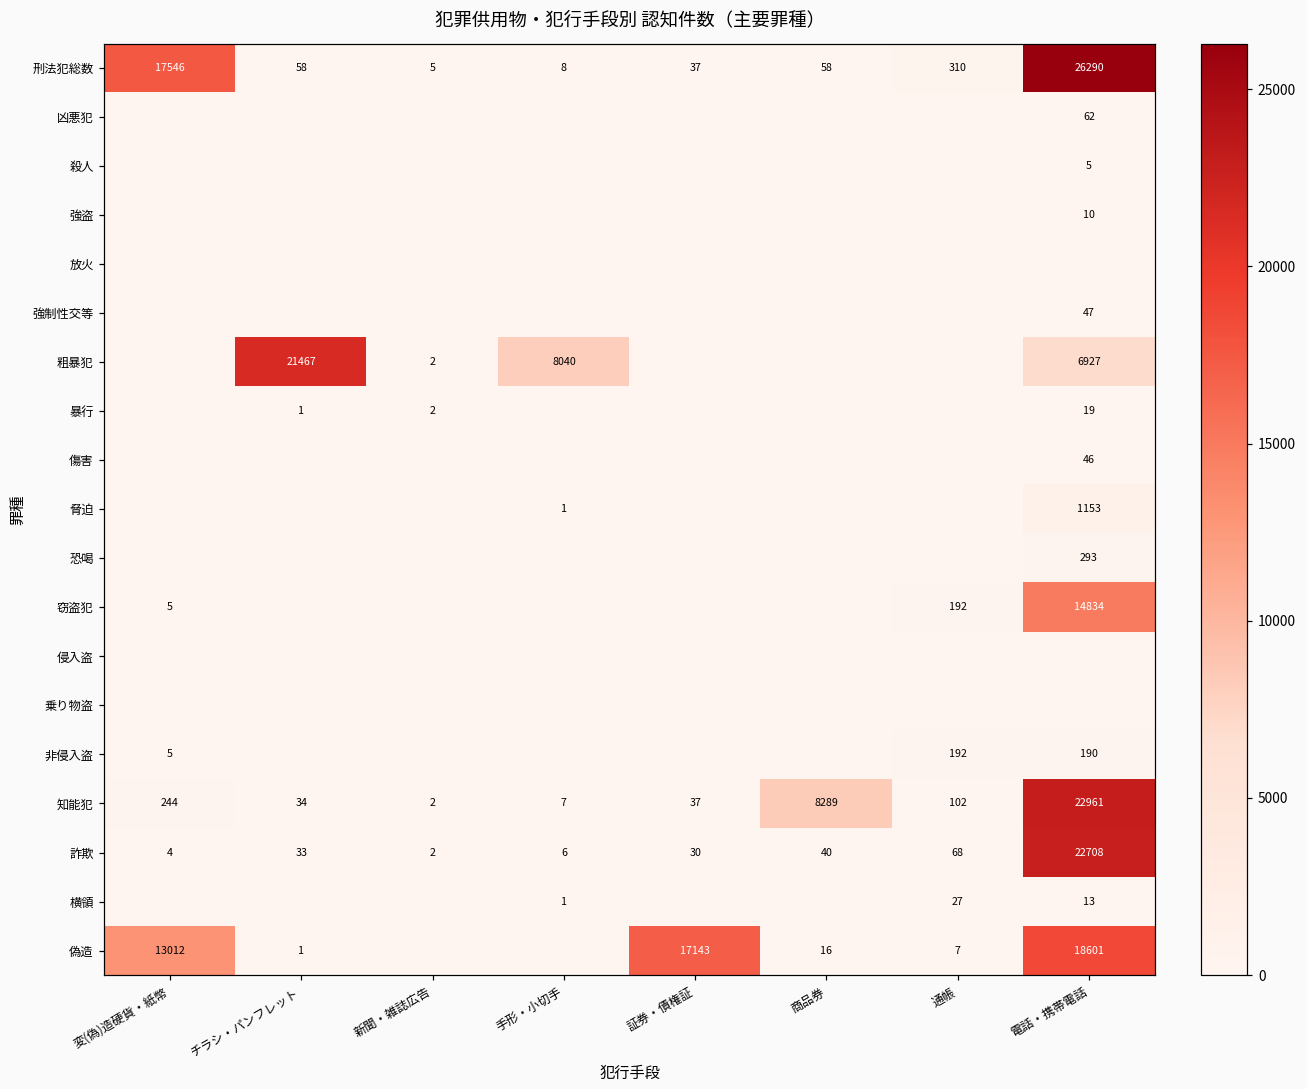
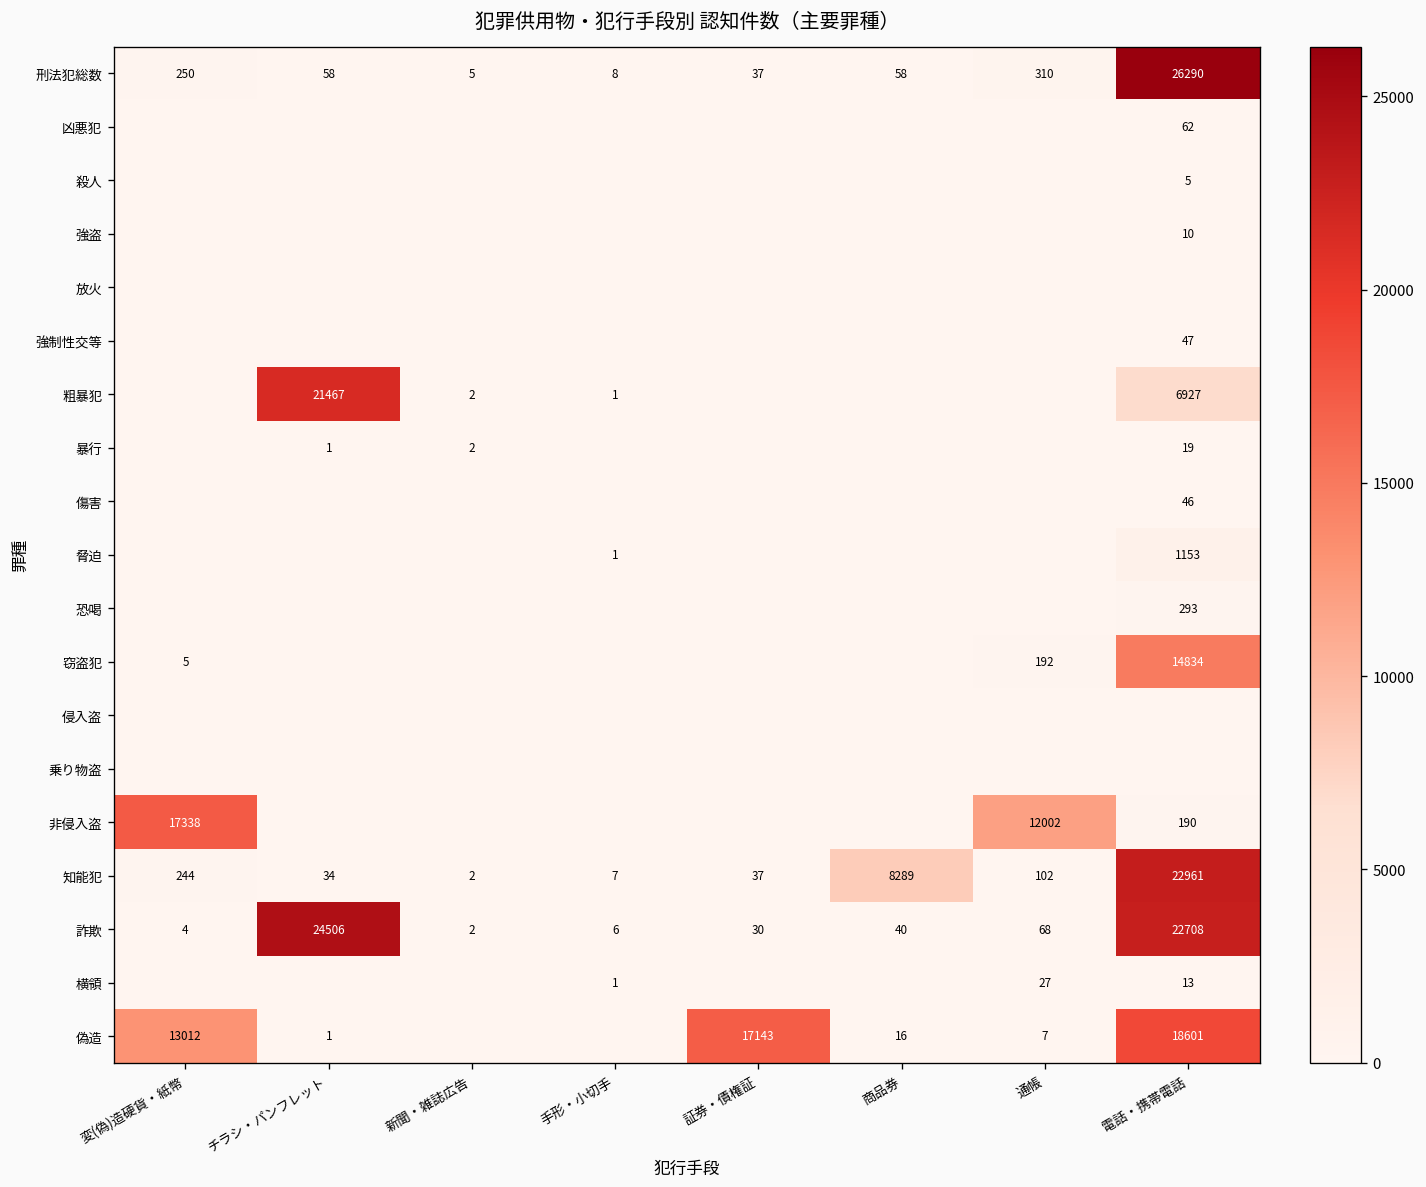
  {
    "刑法犯総数": {
-     "変(偽)造硬貨・紙幣": 17546,
+     "変(偽)造硬貨・紙幣": 250,
      "チラシ・パンフレット": 58,
      "新聞・雑誌広告": 5,
      "手形・小切手": 8,
      "証券・債権証": 37,
      "商品券": 58,
      "通帳": 310,
      "電話・携帯電話": 26290
    },
    "凶悪犯": {
      "電話・携帯電話": 62
    },
    "殺人": {
      "電話・携帯電話": 5
    },
    "強盗": {
      "電話・携帯電話": 10
    },
    "強制性交等": {
      "電話・携帯電話": 47
    },
    "粗暴犯": {
      "チラシ・パンフレット": 21467,
      "新聞・雑誌広告": 2,
-     "手形・小切手": 8040,
+     "手形・小切手": 1,
      "電話・携帯電話": 6927
    },
    "暴行": {
      "チラシ・パンフレット": 1,
      "新聞・雑誌広告": 2,
      "電話・携帯電話": 19
    },
    "傷害": {
      "電話・携帯電話": 46
    },
    "脅迫": {
      "手形・小切手": 1,
      "電話・携帯電話": 1153
    },
    "恐喝": {
      "電話・携帯電話": 293
    },
    "窃盗犯": {
      "変(偽)造硬貨・紙幣": 5,
      "通帳": 192,
      "電話・携帯電話": 14834
    },
    "非侵入盗": {
-     "変(偽)造硬貨・紙幣": 5,
-     "通帳": 192,
+     "変(偽)造硬貨・紙幣": 17338,
+     "通帳": 12002,
      "電話・携帯電話": 190
    },
    "知能犯": {
      "変(偽)造硬貨・紙幣": 244,
      "チラシ・パンフレット": 34,
      "新聞・雑誌広告": 2,
      "手形・小切手": 7,
      "証券・債権証": 37,
      "商品券": 8289,
      "通帳": 102,
      "電話・携帯電話": 22961
    },
    "詐欺": {
      "変(偽)造硬貨・紙幣": 4,
-     "チラシ・パンフレット": 33,
+     "チラシ・パンフレット": 24506,
      "新聞・雑誌広告": 2,
      "手形・小切手": 6,
      "証券・債権証": 30,
      "商品券": 40,
      "通帳": 68,
      "電話・携帯電話": 22708
    },
    "横領": {
      "手形・小切手": 1,
      "通帳": 27,
      "電話・携帯電話": 13
    },
    "偽造": {
      "変(偽)造硬貨・紙幣": 13012,
      "チラシ・パンフレット": 1,
      "証券・債権証": 17143,
      "商品券": 16,
      "通帳": 7,
      "電話・携帯電話": 18601
    }
  }
